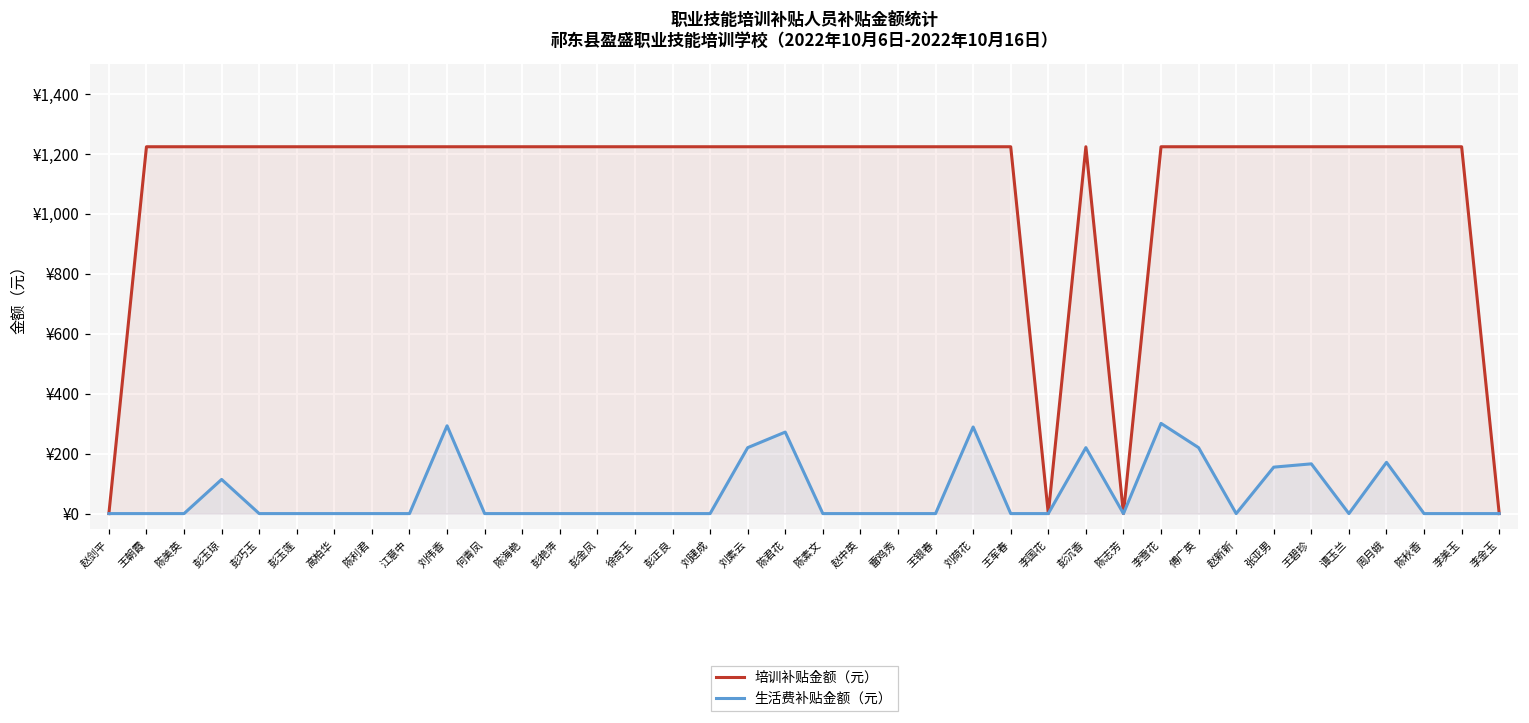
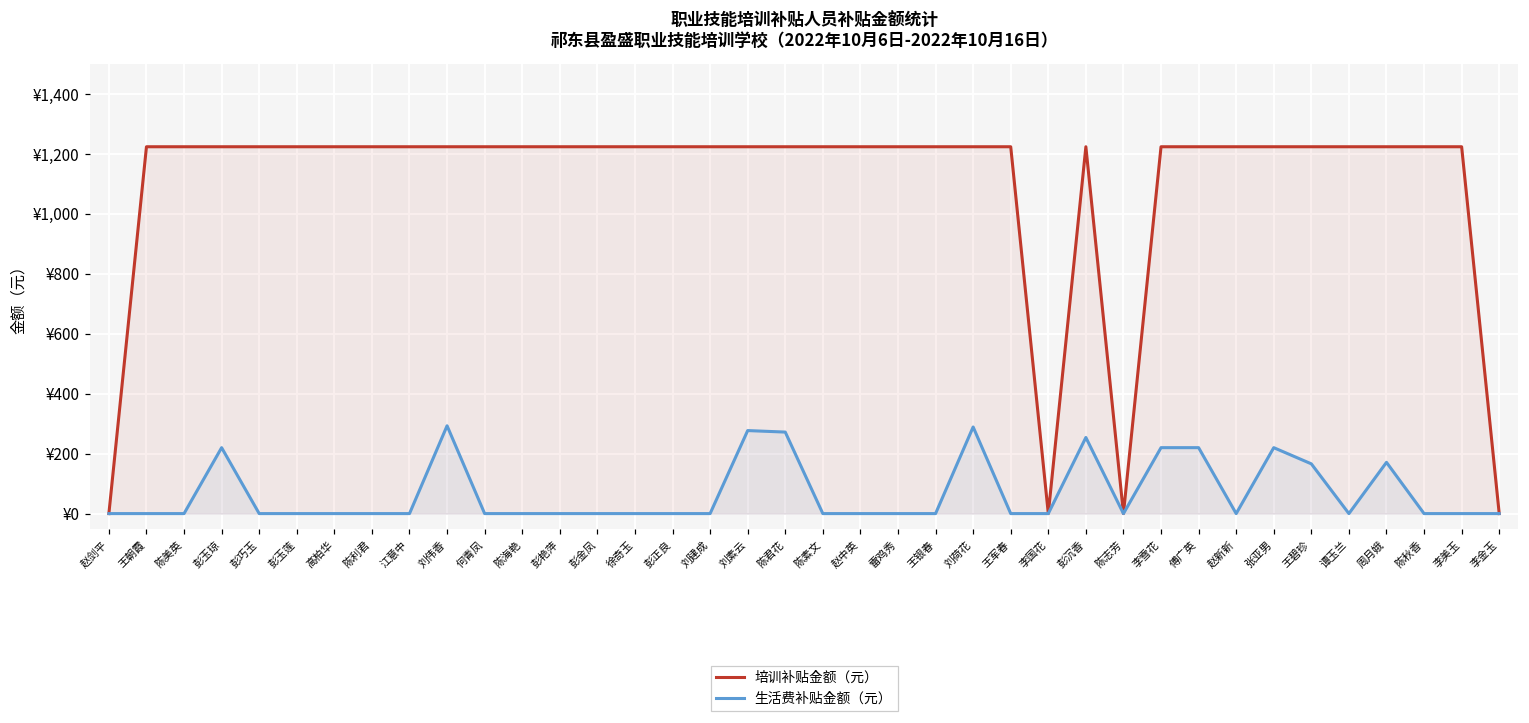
  {
    "培训补贴金额（元）": {
      "王朝霞": "¥1,220",
      "陈美英": "¥1,220",
      "彭玉琼": "¥1,220",
      "彭巧玉": "¥1,220",
      "彭玉莲": "¥1,220",
      "高柏华": "¥1,220",
      "陈利君": "¥1,220",
      "江意中": "¥1,220",
      "刘伟香": "¥1,220",
      "何青凤": "¥1,220",
      "陈海艳": "¥1,220",
      "彭艳萍": "¥1,220",
      "彭金凤": "¥1,220",
      "徐奇玉": "¥1,220",
      "彭正良": "¥1,220",
      "刘建成": "¥1,220",
      "刘素云": "¥1,220",
      "陈君花": "¥1,220",
      "陈素文": "¥1,220",
      "赵中英": "¥1,220",
      "雷鸡秀": "¥1,220",
      "王银春": "¥1,220",
      "刘荷花": "¥1,220",
      "王军春": "¥1,220",
      "彭沉香": "¥1,220",
      "李雪花": "¥1,220",
      "傅广英": "¥1,220",
      "赵新新": "¥1,220",
      "张亚男": "¥1,220",
      "王碧珍": "¥1,220",
      "谭玉兰": "¥1,220",
      "周月娥": "¥1,220",
      "陈秋香": "¥1,220",
      "李美玉": "¥1,220"
    },
    "生活费补贴金额（元）": {
      "王朝霞": "¥0",
      "陈美英": "¥0",
-     "彭玉琼": "¥110",
+     "彭玉琼": "¥220",
      "彭巧玉": "¥0",
      "彭玉莲": "¥0",
      "高柏华": "¥0",
      "陈利君": "¥0",
      "江意中": "¥0",
      "刘伟香": "¥290",
      "何青凤": "¥0",
      "陈海艳": "¥0",
      "彭艳萍": "¥0",
      "彭金凤": "¥0",
      "徐奇玉": "¥0",
      "彭正良": "¥0",
      "刘建成": "¥0",
-     "刘素云": "¥220",
+     "刘素云": "¥280",
      "陈君花": "¥270",
      "陈素文": "¥0",
      "赵中英": "¥0",
      "雷鸡秀": "¥0",
      "王银春": "¥0",
      "刘荷花": "¥290",
      "王军春": "¥0",
-     "彭沉香": "¥220",
-     "李雪花": "¥300",
+     "彭沉香": "¥250",
+     "李雪花": "¥220",
      "傅广英": "¥220",
      "赵新新": "¥0",
-     "张亚男": "¥160",
+     "张亚男": "¥220",
      "王碧珍": "¥170",
      "谭玉兰": "¥0",
      "周月娥": "¥170",
      "陈秋香": "¥0",
      "李美玉": "¥0"
    }
  }
